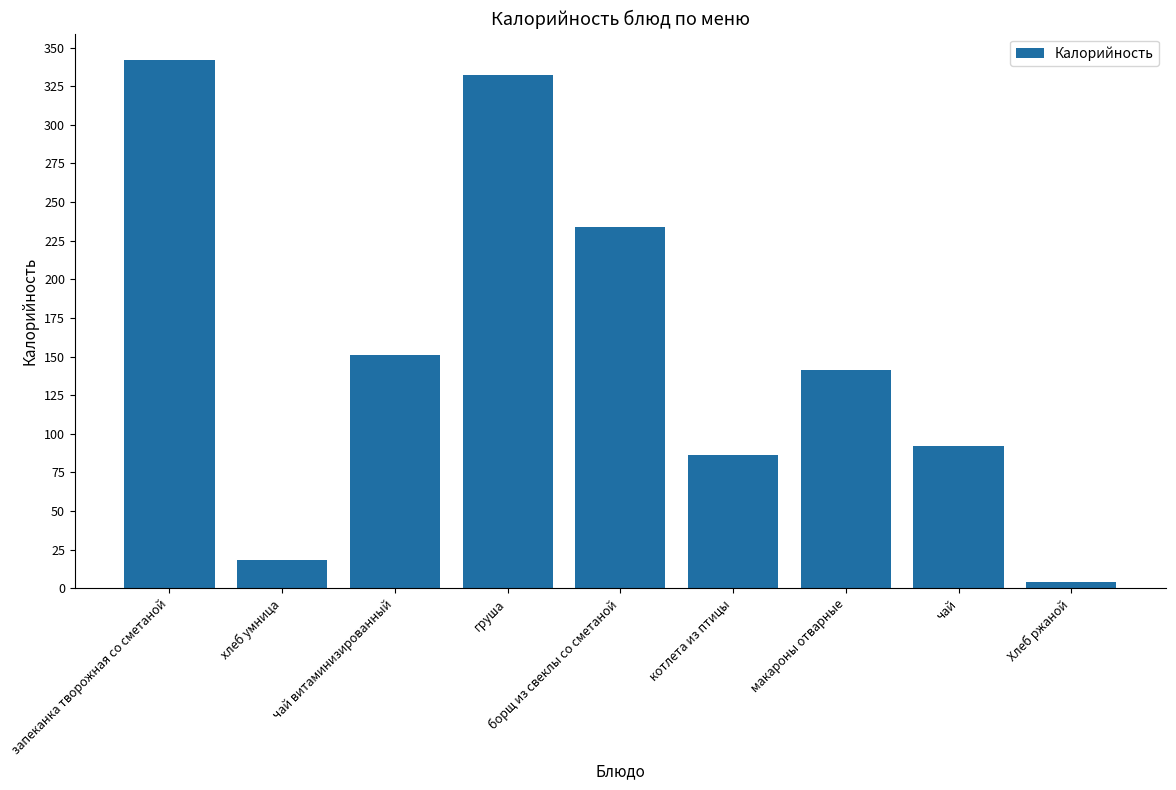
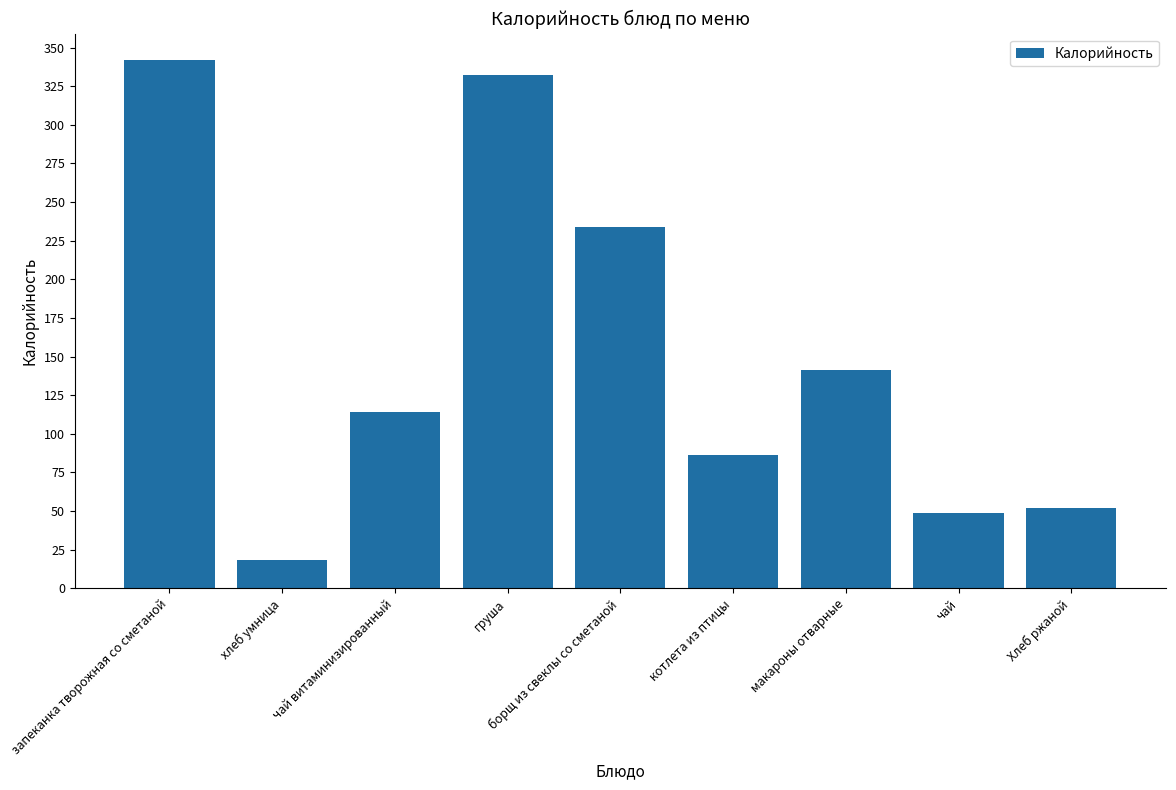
  {
    "запеканка творожная со сметаной": 342,
    "хлеб умница": 18,
-   "чай витаминизированный": 151,
+   "чай витаминизированный": 114,
    "груша": 332,
    "борщ из свеклы со сметаной": 234,
    "котлета из птицы": 86,
    "макароны отварные": 141,
-   "чай": 92,
-   "Хлеб ржаной": 4
+   "чай": 49,
+   "Хлеб ржаной": 52
  }
